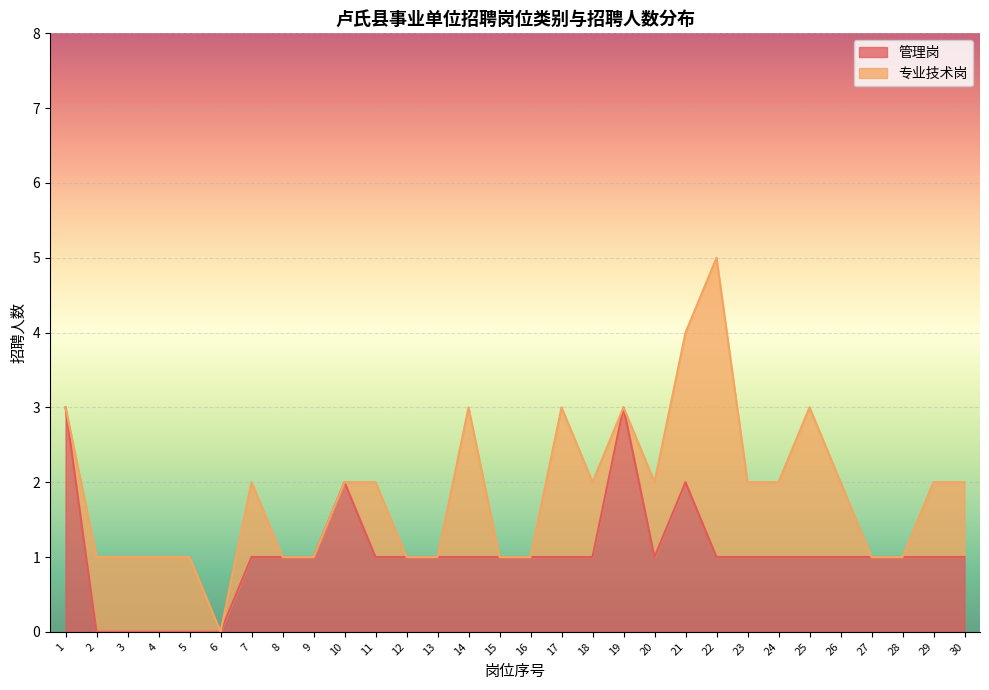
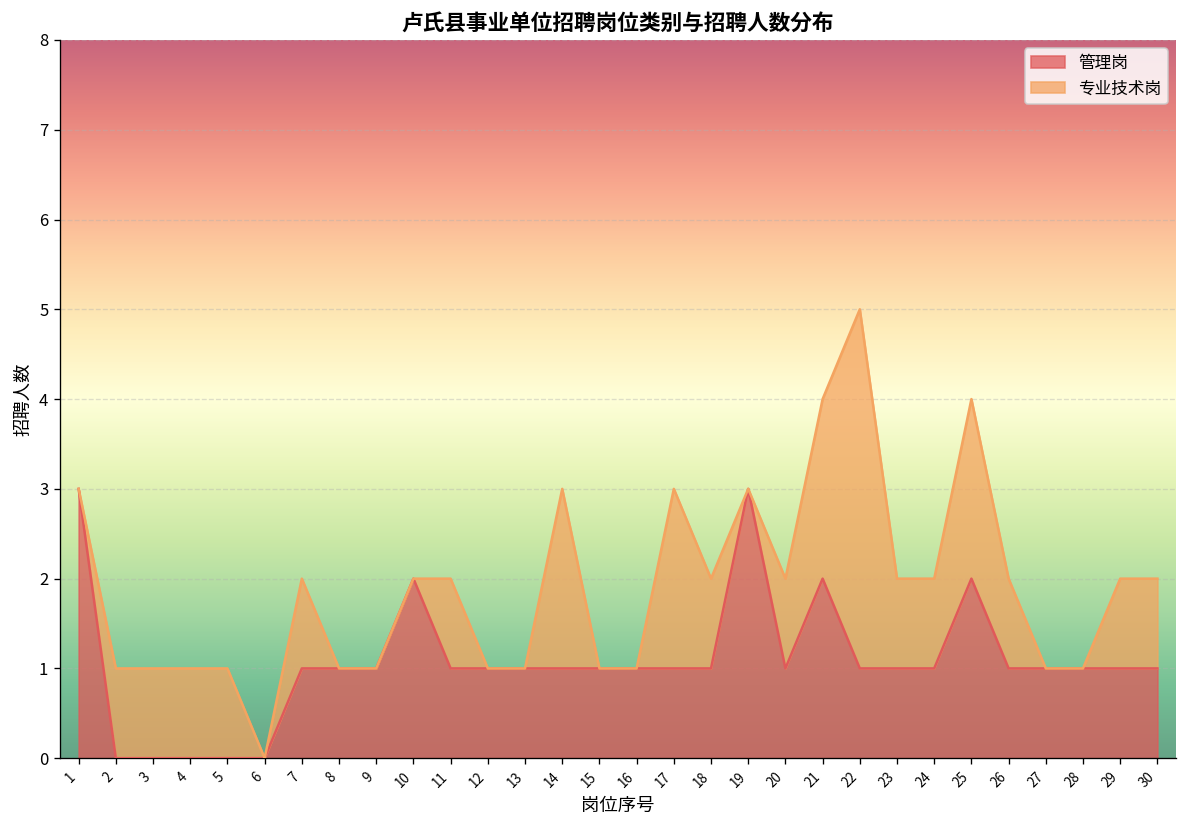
  {
    "管理岗": {
      "2": 0,
      "3": 0,
      "4": 0,
      "5": 0,
      "7": 1,
      "11": 1,
      "14": 1,
      "17": 1,
      "18": 1,
      "20": 1,
      "21": 2,
      "22": 1,
      "23": 1,
      "24": 1,
-     "25": 1,
+     "25": 2,
      "26": 1,
      "29": 1,
      "30": 1
    },
    "专业技术岗": {
      "2": 1,
      "3": 1,
      "4": 1,
      "5": 1,
      "7": 1,
      "11": 1,
      "14": 2,
      "17": 2,
      "18": 1,
      "20": 1,
      "21": 2,
      "22": 4,
      "23": 1,
      "24": 1,
      "25": 2,
      "26": 1,
      "29": 1,
      "30": 1
    }
  }
